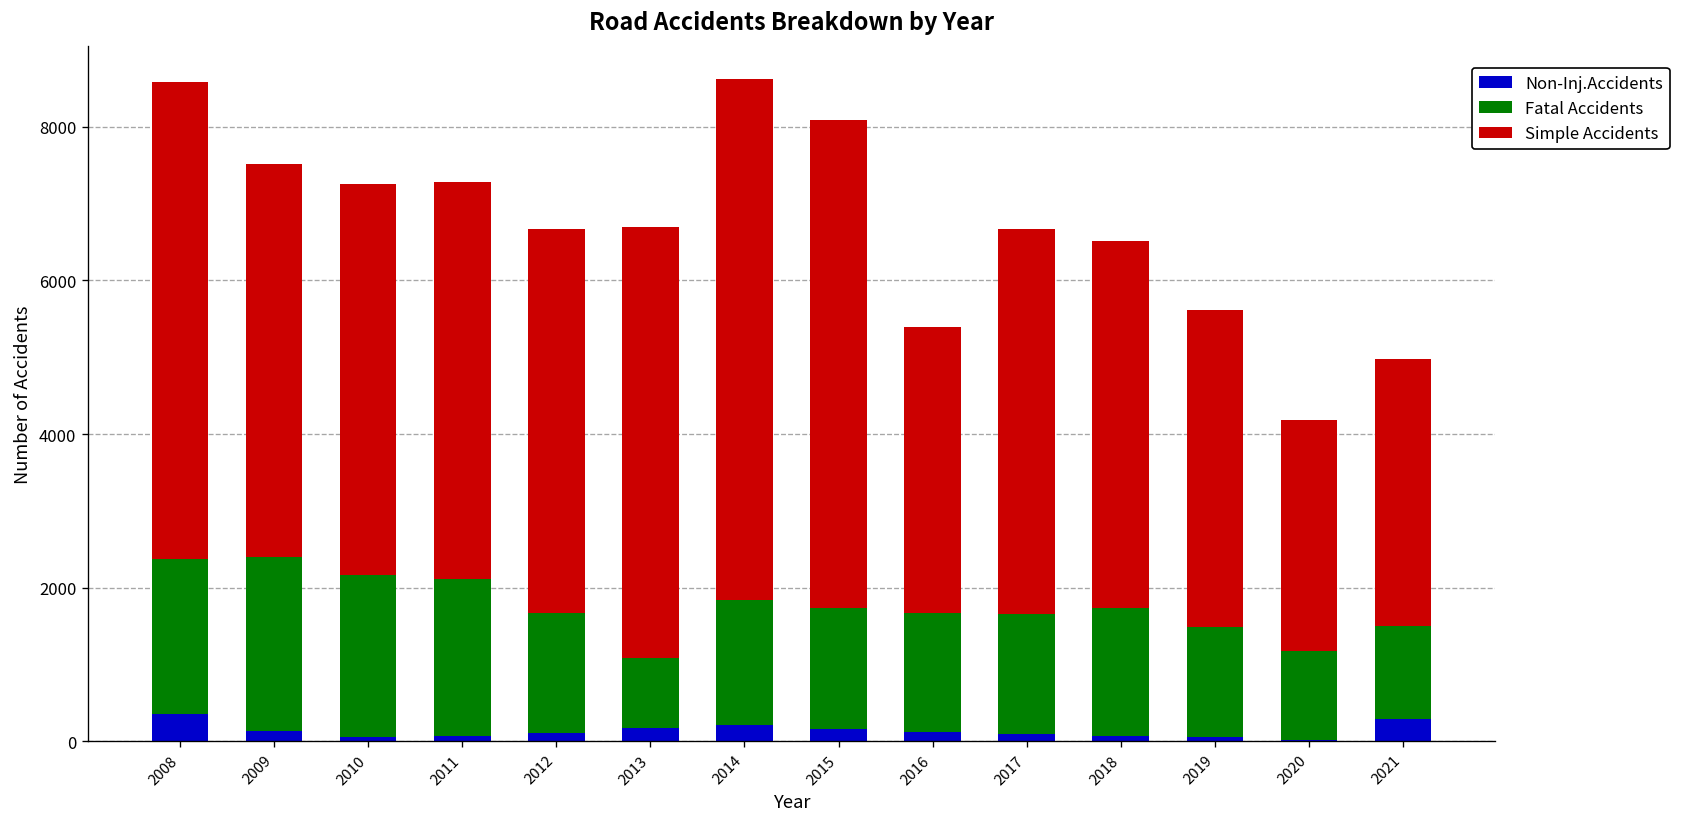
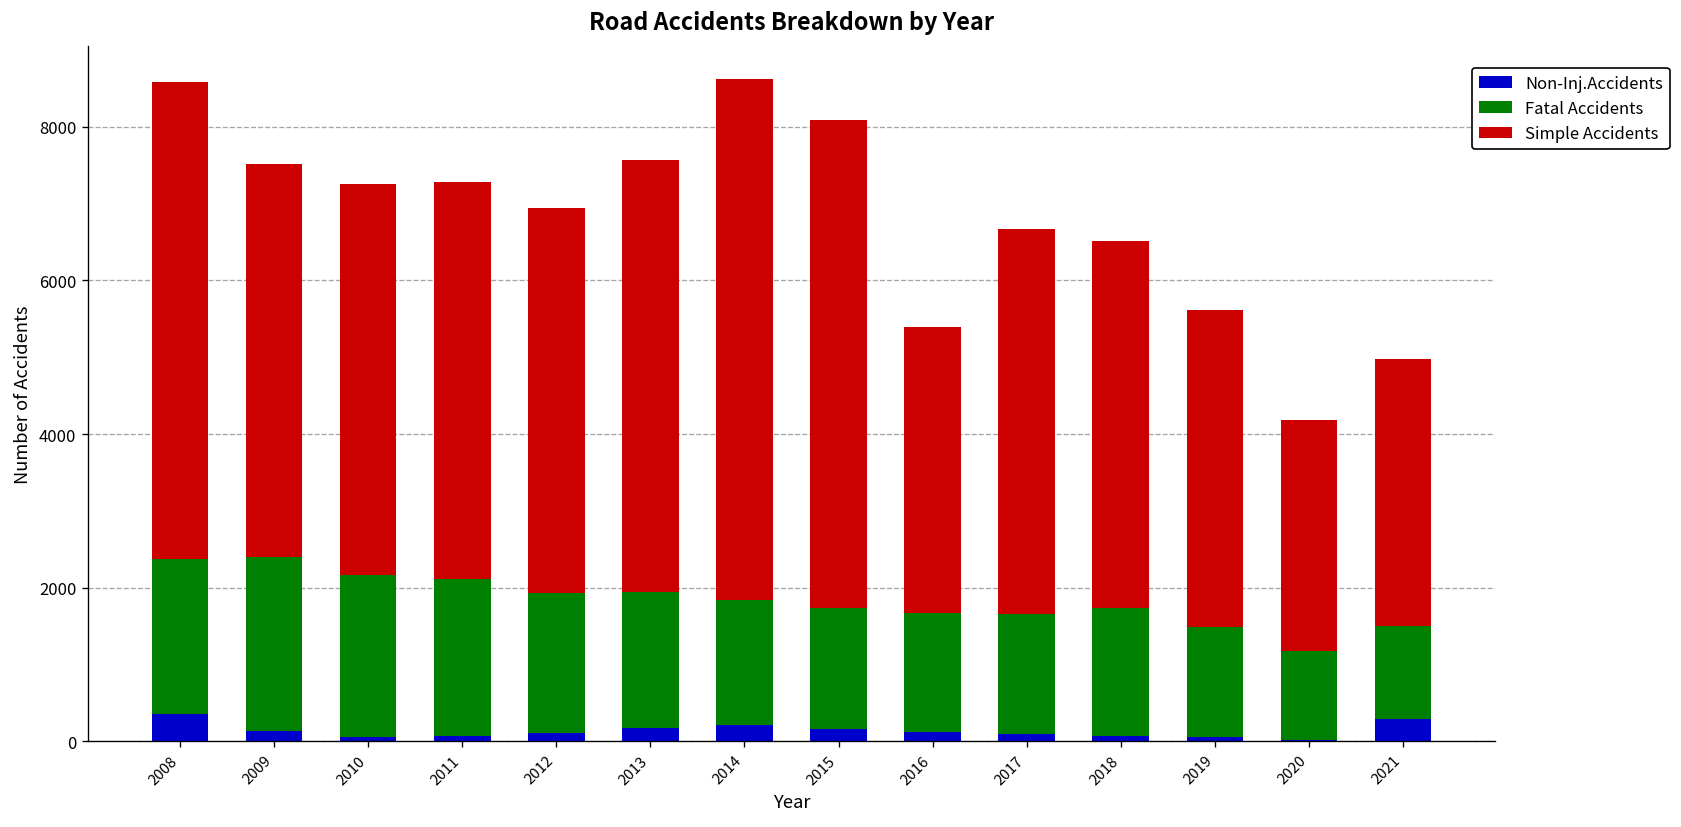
  {
    "Non-Inj.Accidents": {
      "2008": 400,
      "2009": 100,
      "2010": 100,
      "2011": 100,
      "2012": 100,
      "2013": 200,
      "2014": 200,
      "2015": 200,
      "2016": 100,
      "2017": 100,
      "2018": 100,
      "2019": 100,
      "2021": 300
    },
    "Fatal Accidents": {
      "2008": 2000,
      "2009": 2300,
      "2010": 2100,
      "2011": 2000,
-     "2012": 1600,
-     "2013": 900,
+     "2012": 1800,
+     "2013": 1800,
      "2014": 1600,
      "2015": 1600,
      "2016": 1500,
      "2017": 1600,
      "2018": 1700,
      "2019": 1400,
      "2020": 1200,
      "2021": 1200
    },
    "Simple Accidents": {
      "2008": 6200,
      "2009": 5100,
      "2010": 5100,
      "2011": 5200,
      "2012": 5000,
      "2013": 5600,
      "2014": 6800,
      "2015": 6300,
      "2016": 3700,
      "2017": 5000,
      "2018": 4800,
      "2019": 4100,
      "2020": 3000,
      "2021": 3500
    }
  }
